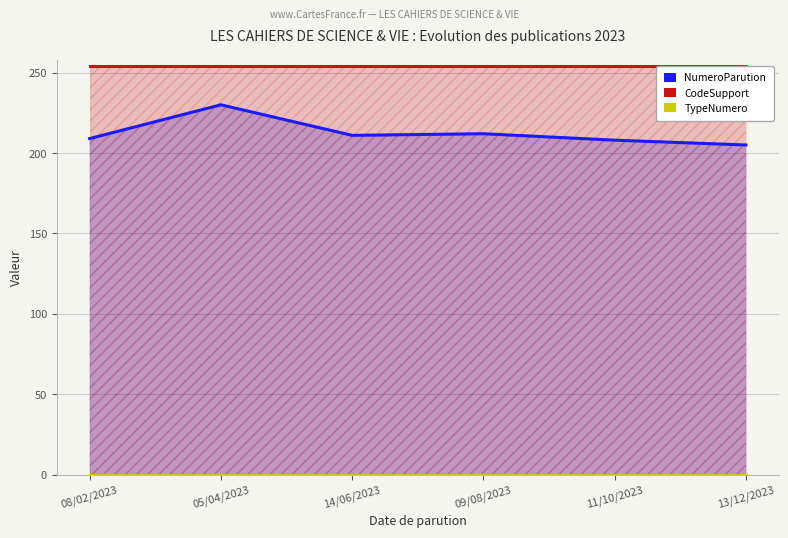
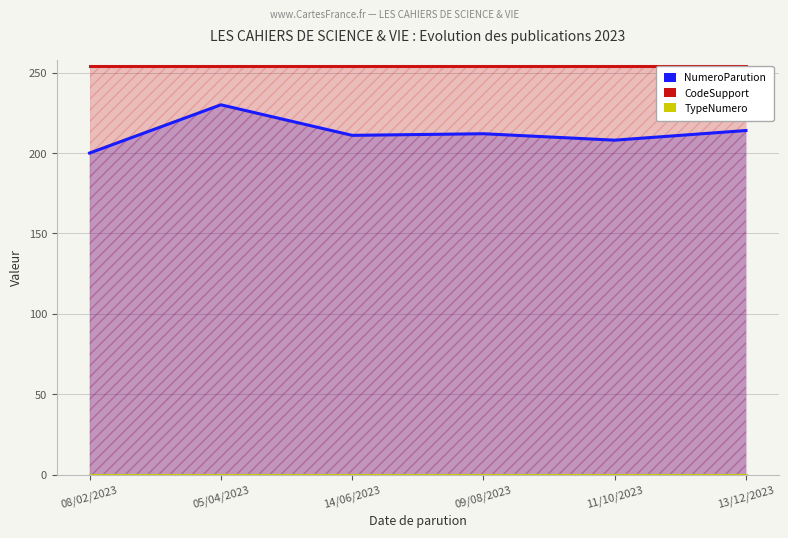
  {
    "NumeroParution": {
-     "08/02/2023": 209,
+     "08/02/2023": 200,
      "05/04/2023": 230,
      "14/06/2023": 211,
      "09/08/2023": 212,
      "11/10/2023": 208,
-     "13/12/2023": 205
+     "13/12/2023": 214
    },
    "CodeSupport": {
      "08/02/2023": 254,
      "05/04/2023": 254,
      "14/06/2023": 254,
      "09/08/2023": 254,
      "11/10/2023": 254
    },
    "TypeNumero": {
      "08/02/2023": 0,
      "05/04/2023": 0,
      "14/06/2023": 0,
      "09/08/2023": 0,
      "11/10/2023": 0,
      "13/12/2023": 0
    }
  }
